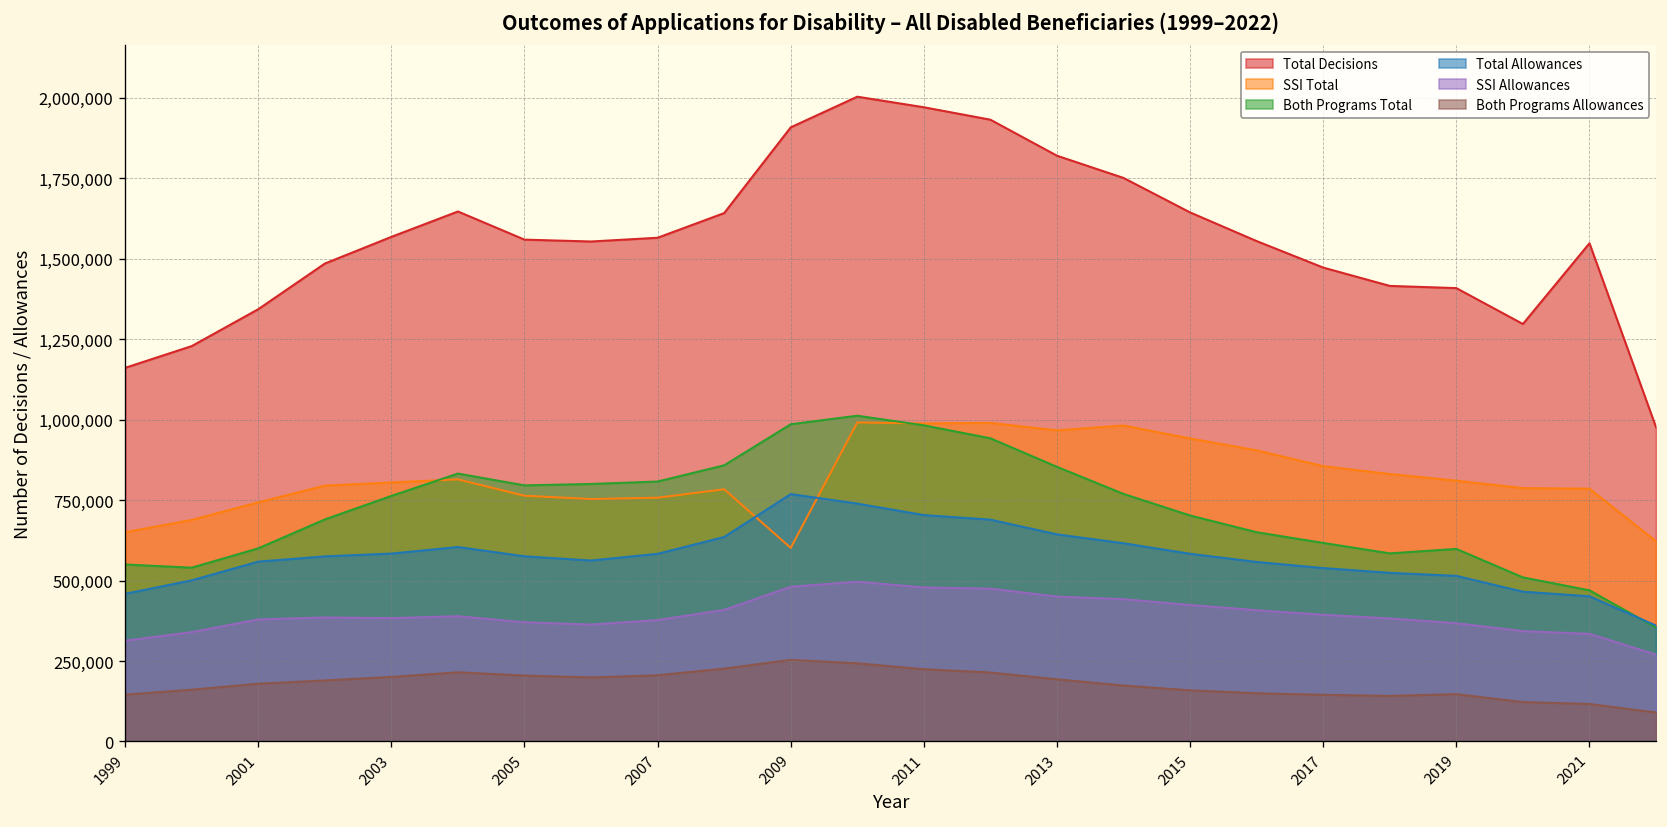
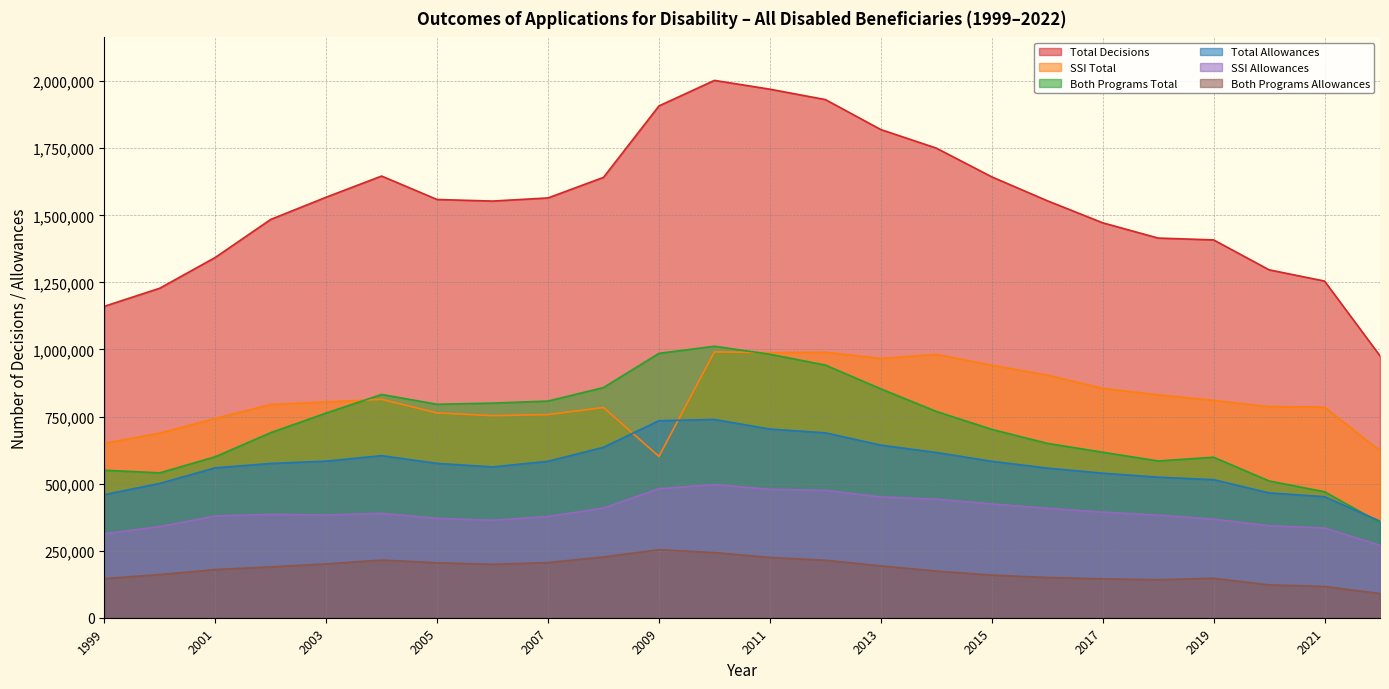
  {
    "Total Decisions": {
      "1999": "1,160,000",
      "2001": "1,340,000",
      "2003": "1,570,000",
      "2005": "1,560,000",
      "2007": "1,560,000",
      "2009": "1,910,000",
      "2011": "1,970,000",
      "2013": "1,820,000",
      "2015": "1,640,000",
      "2017": "1,470,000",
      "2019": "1,410,000",
-     "2021": "1,550,000"
+     "2021": "1,260,000"
    },
    "SSI Total": {
      "1999": "650,000",
      "2001": "740,000",
      "2003": "800,000",
      "2005": "760,000",
      "2007": "760,000",
      "2009": "600,000",
      "2013": "970,000",
      "2015": "940,000",
      "2017": "860,000",
      "2019": "810,000",
      "2021": "790,000"
    },
    "Both Programs Total": {
      "1999": "550,000",
      "2001": "600,000",
      "2003": "760,000",
      "2005": "800,000",
      "2007": "810,000",
      "2009": "990,000",
      "2013": "850,000",
      "2015": "700,000",
      "2017": "620,000",
      "2019": "600,000",
      "2021": "470,000"
    },
    "Total Allowances": {
      "1999": "460,000",
      "2001": "560,000",
      "2003": "580,000",
      "2005": "580,000",
      "2007": "580,000",
-     "2009": "770,000",
+     "2009": "730,000",
      "2011": "700,000",
      "2013": "640,000",
      "2015": "580,000",
      "2017": "540,000",
      "2019": "510,000",
      "2021": "450,000"
    },
    "SSI Allowances": {
      "1999": "310,000",
      "2001": "380,000",
      "2003": "380,000",
      "2005": "370,000",
      "2007": "380,000",
      "2009": "480,000",
      "2011": "480,000",
      "2013": "450,000",
      "2015": "420,000",
      "2017": "390,000",
      "2019": "370,000",
      "2021": "330,000"
    },
    "Both Programs Allowances": {
      "1999": "150,000",
      "2001": "180,000",
      "2003": "200,000",
      "2005": "200,000",
      "2007": "210,000",
      "2009": "250,000",
      "2011": "220,000",
      "2013": "190,000",
      "2015": "160,000",
      "2017": "150,000",
      "2019": "150,000",
      "2021": "120,000"
    }
  }
